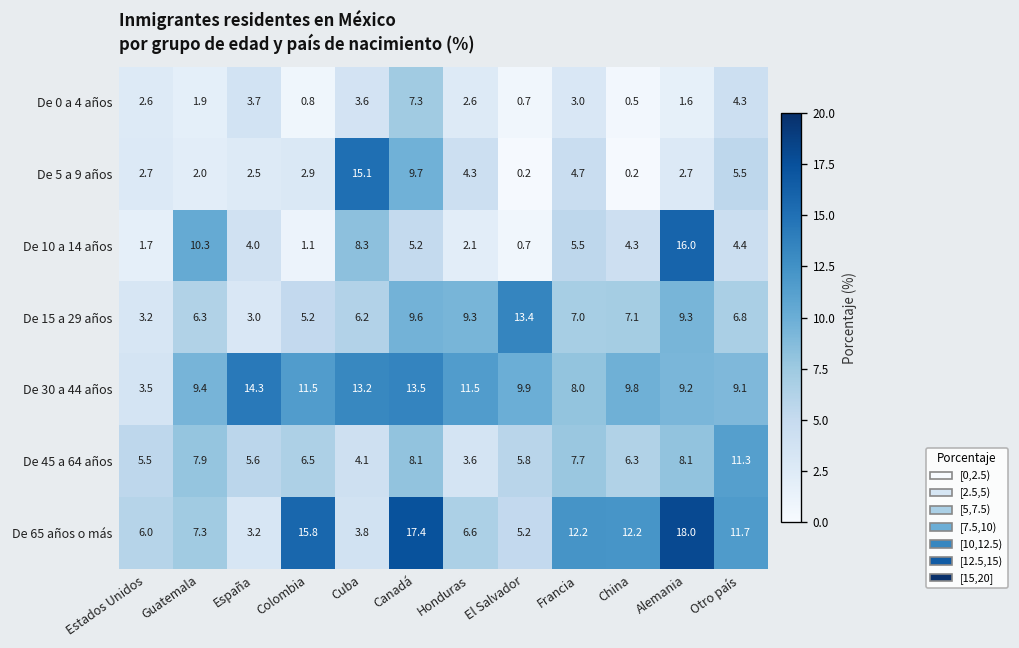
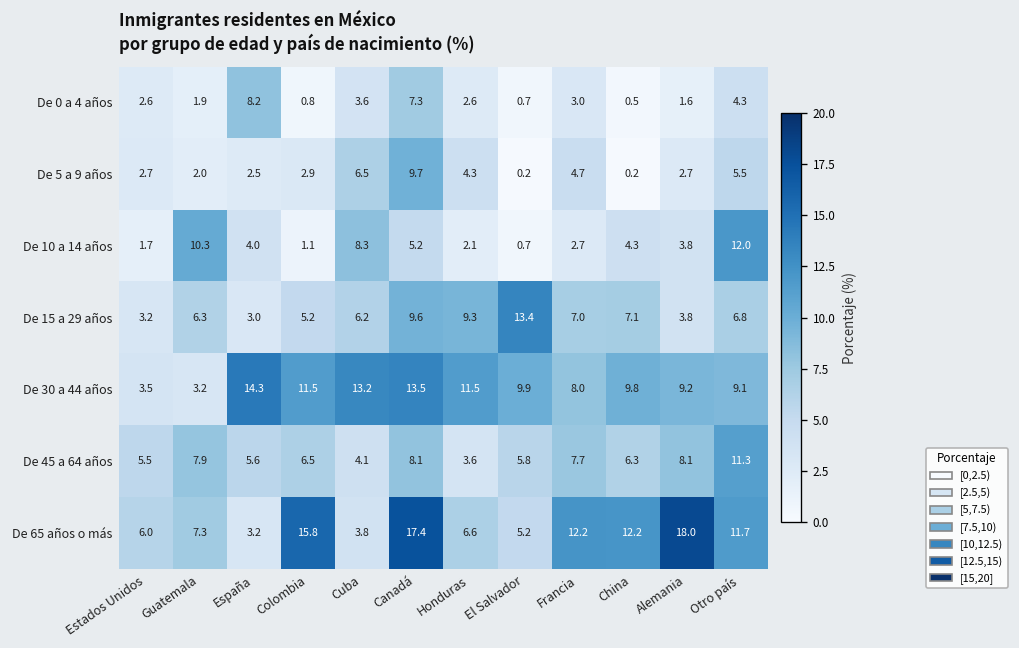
  {
    "De 0 a 4 años": {
      "Estados Unidos": 2.6,
      "Guatemala": 1.9,
-     "España": 3.7,
+     "España": 8.2,
      "Colombia": 0.8,
      "Cuba": 3.6,
      "Canadá": 7.3,
      "Honduras": 2.6,
      "El Salvador": 0.7,
      "Francia": 3.0,
      "China": 0.5,
      "Alemania": 1.6,
      "Otro país": 4.3
    },
    "De 5 a 9 años": {
      "Estados Unidos": 2.7,
      "Guatemala": 2.0,
      "España": 2.5,
      "Colombia": 2.9,
-     "Cuba": 15.1,
+     "Cuba": 6.5,
      "Canadá": 9.7,
      "Honduras": 4.3,
      "El Salvador": 0.2,
      "Francia": 4.7,
      "China": 0.2,
      "Alemania": 2.7,
      "Otro país": 5.5
    },
    "De 10 a 14 años": {
      "Estados Unidos": 1.7,
      "Guatemala": 10.3,
      "España": 4.0,
      "Colombia": 1.1,
      "Cuba": 8.3,
      "Canadá": 5.2,
      "Honduras": 2.1,
      "El Salvador": 0.7,
-     "Francia": 5.5,
+     "Francia": 2.7,
      "China": 4.3,
-     "Alemania": 16.0,
-     "Otro país": 4.4
+     "Alemania": 3.8,
+     "Otro país": 12.0
    },
    "De 15 a 29 años": {
      "Estados Unidos": 3.2,
      "Guatemala": 6.3,
      "España": 3.0,
      "Colombia": 5.2,
      "Cuba": 6.2,
      "Canadá": 9.6,
      "Honduras": 9.3,
      "El Salvador": 13.4,
      "Francia": 7.0,
      "China": 7.1,
-     "Alemania": 9.3,
+     "Alemania": 3.8,
      "Otro país": 6.8
    },
    "De 30 a 44 años": {
      "Estados Unidos": 3.5,
-     "Guatemala": 9.4,
+     "Guatemala": 3.2,
      "España": 14.3,
      "Colombia": 11.5,
      "Cuba": 13.2,
      "Canadá": 13.5,
      "Honduras": 11.5,
      "El Salvador": 9.9,
      "Francia": 8.0,
      "China": 9.8,
      "Alemania": 9.2,
      "Otro país": 9.1
    },
    "De 45 a 64 años": {
      "Estados Unidos": 5.5,
      "Guatemala": 7.9,
      "España": 5.6,
      "Colombia": 6.5,
      "Cuba": 4.1,
      "Canadá": 8.1,
      "Honduras": 3.6,
      "El Salvador": 5.8,
      "Francia": 7.7,
      "China": 6.3,
      "Alemania": 8.1,
      "Otro país": 11.3
    },
    "De 65 años o más": {
      "Estados Unidos": 6.0,
      "Guatemala": 7.3,
      "España": 3.2,
      "Colombia": 15.8,
      "Cuba": 3.8,
      "Canadá": 17.4,
      "Honduras": 6.6,
      "El Salvador": 5.2,
      "Francia": 12.2,
      "China": 12.2,
      "Alemania": 18.0,
      "Otro país": 11.7
    }
  }
